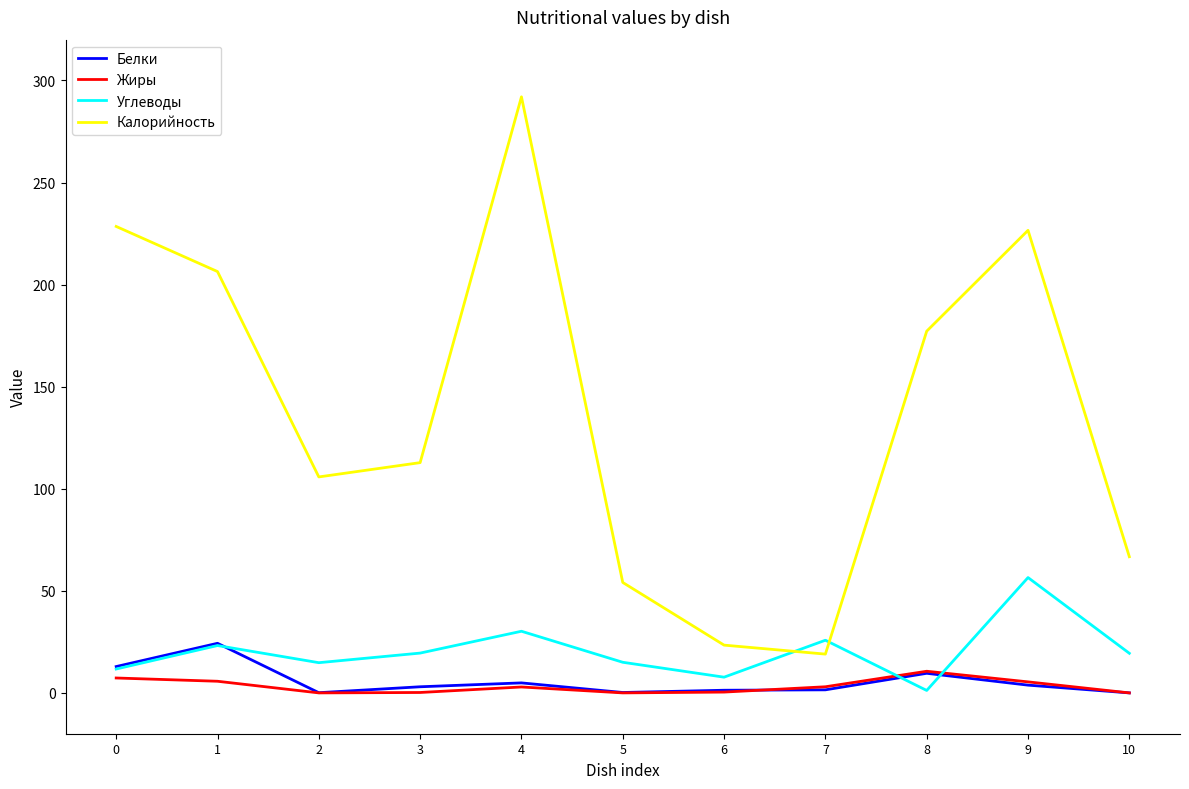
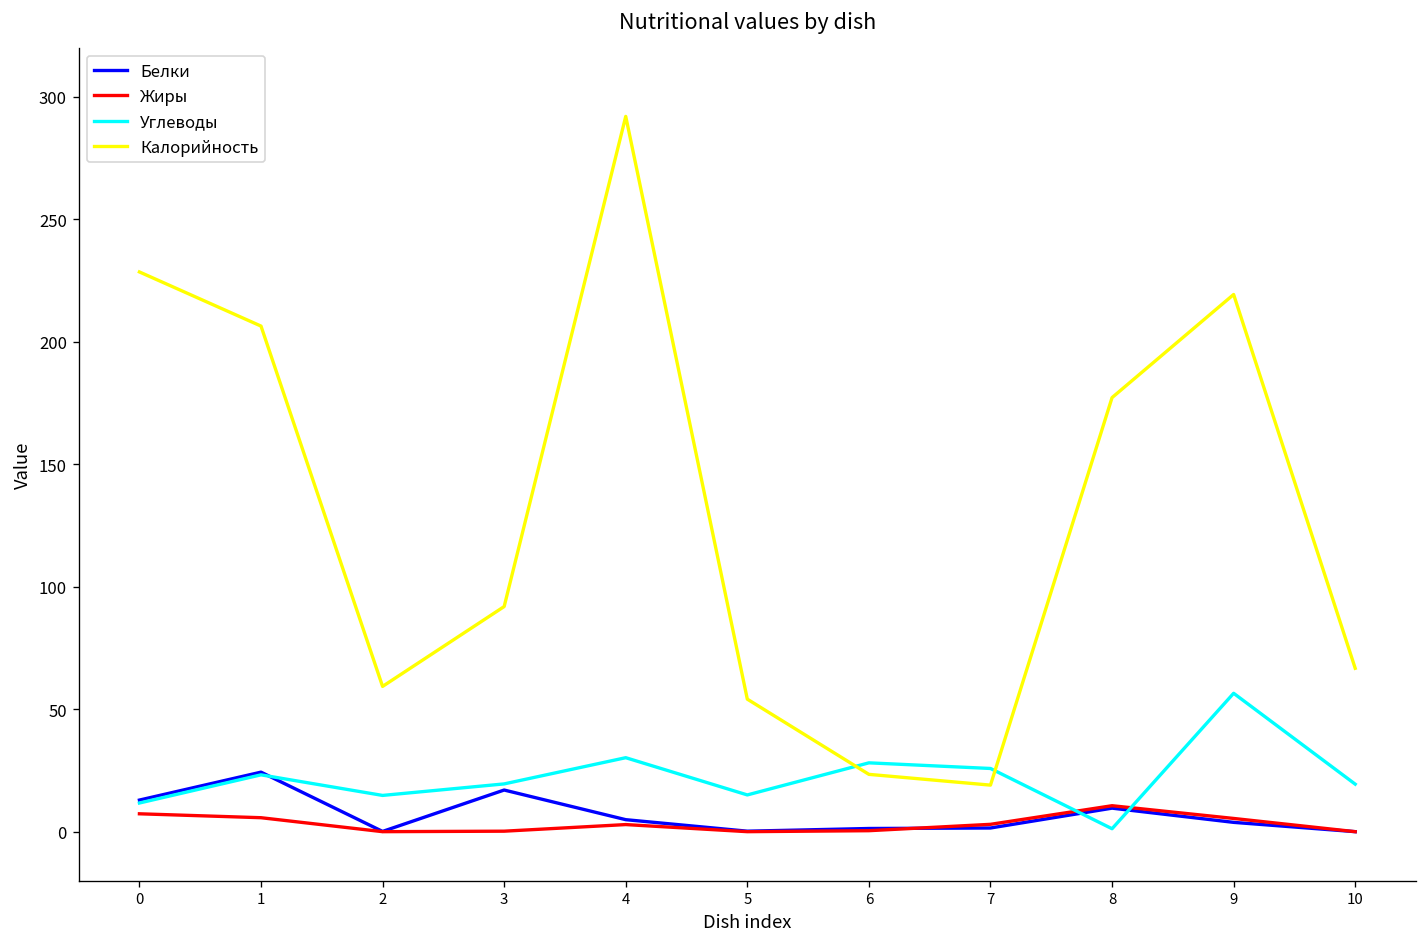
  {
    "Белки": {
-     "3": 3,
+     "3": 17,
      "4": 5,
      "7": 2,
      "9": 4
    },
    "Жиры": {
      "0": 7,
      "1": 6,
      "3": 0,
      "4": 3,
      "7": 3,
      "9": 5
    },
    "Углеводы": {
      "2": 15,
      "3": 20,
      "4": 30,
      "5": 15,
-     "6": 8,
+     "6": 28,
      "7": 26,
      "8": 1,
      "9": 57,
      "10": 19
    },
    "Калорийность": {
      "0": 229,
      "1": 206,
-     "2": 106,
-     "3": 113,
+     "2": 59,
+     "3": 92,
      "4": 292,
      "5": 54,
      "6": 23,
      "7": 19,
      "8": 177,
-     "9": 227,
+     "9": 219,
      "10": 67
    }
  }
